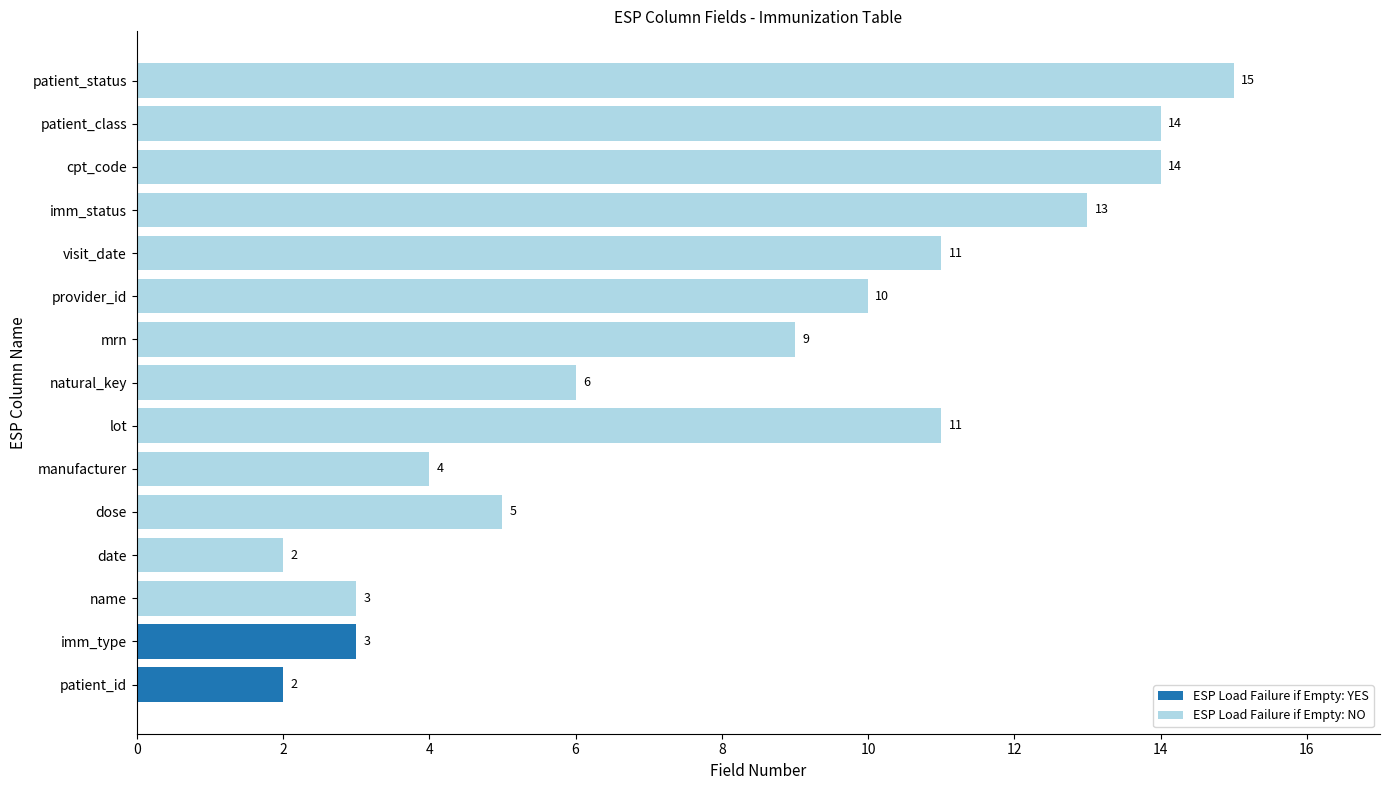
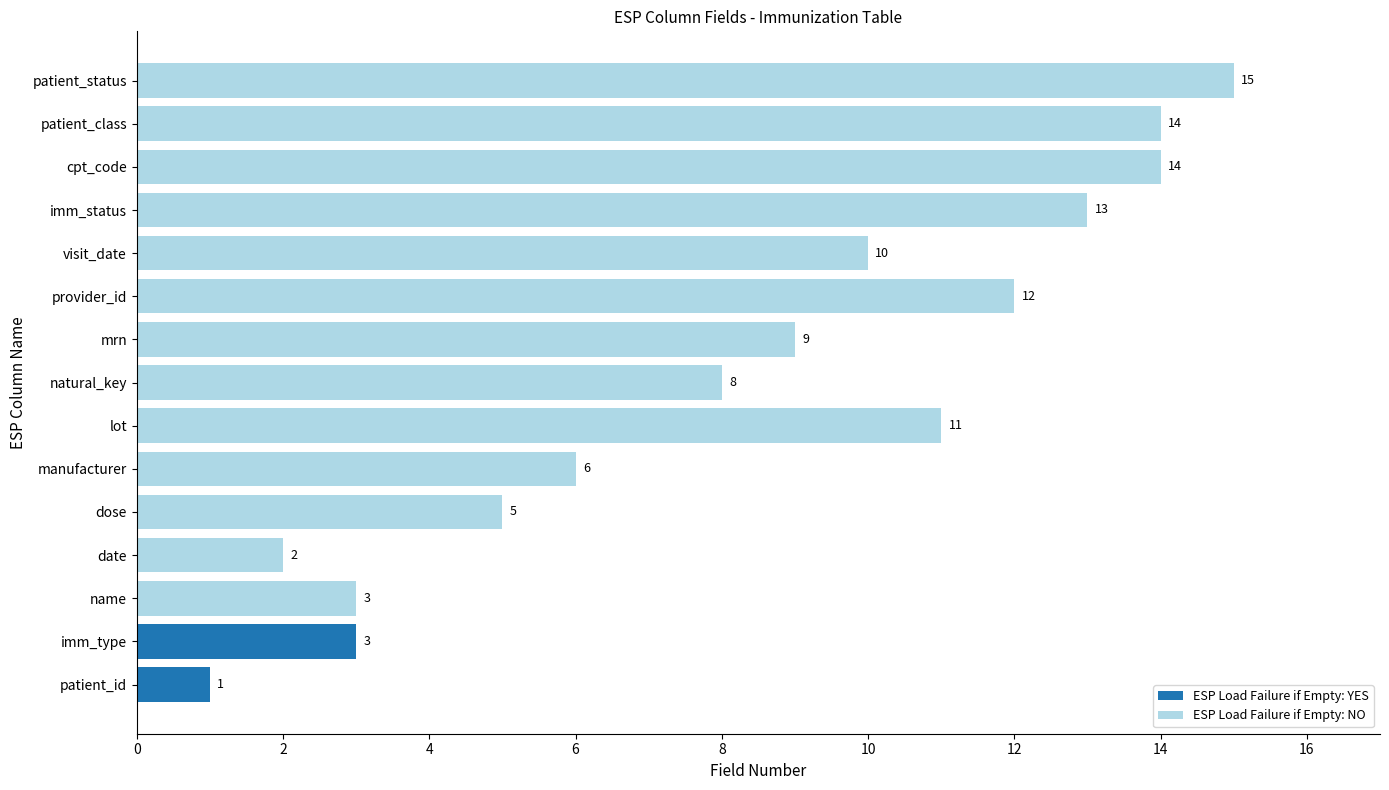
  {
    "patient_status": 15,
    "patient_class": 14,
    "cpt_code": 14,
    "imm_status": 13,
-   "visit_date": 11,
-   "provider_id": 10,
+   "visit_date": 10,
+   "provider_id": 12,
    "mrn": 9,
-   "natural_key": 6,
+   "natural_key": 8,
    "lot": 11,
-   "manufacturer": 4,
+   "manufacturer": 6,
    "dose": 5,
    "date": 2,
    "name": 3,
    "imm_type": 3,
-   "patient_id": 2
+   "patient_id": 1
  }
